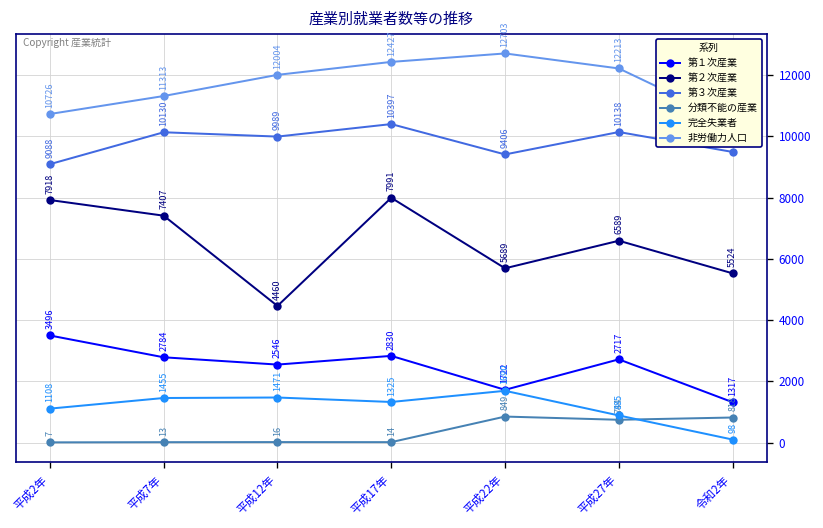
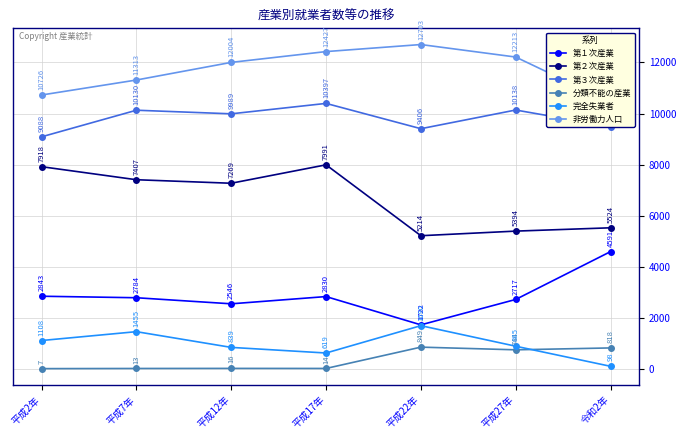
  {
    "第１次産業": {
-     "平成2年": 3496,
+     "平成2年": 2843,
      "平成7年": 2784,
      "平成12年": 2546,
      "平成17年": 2830,
      "平成27年": 2717,
-     "令和2年": 1317
+     "令和2年": 4591
    },
    "第２次産業": {
      "平成2年": 7918,
      "平成7年": 7407,
-     "平成12年": 4460,
+     "平成12年": 7269,
      "平成17年": 7991,
-     "平成22年": 5689,
-     "平成27年": 6589,
+     "平成22年": 5214,
+     "平成27年": 5394,
      "令和2年": 5524
    },
    "完全失業者": {
      "平成2年": 1108,
      "平成7年": 1455,
-     "平成12年": 1471,
-     "平成17年": 1325,
+     "平成12年": 839,
+     "平成17年": 619,
      "令和2年": 98
    }
  }
